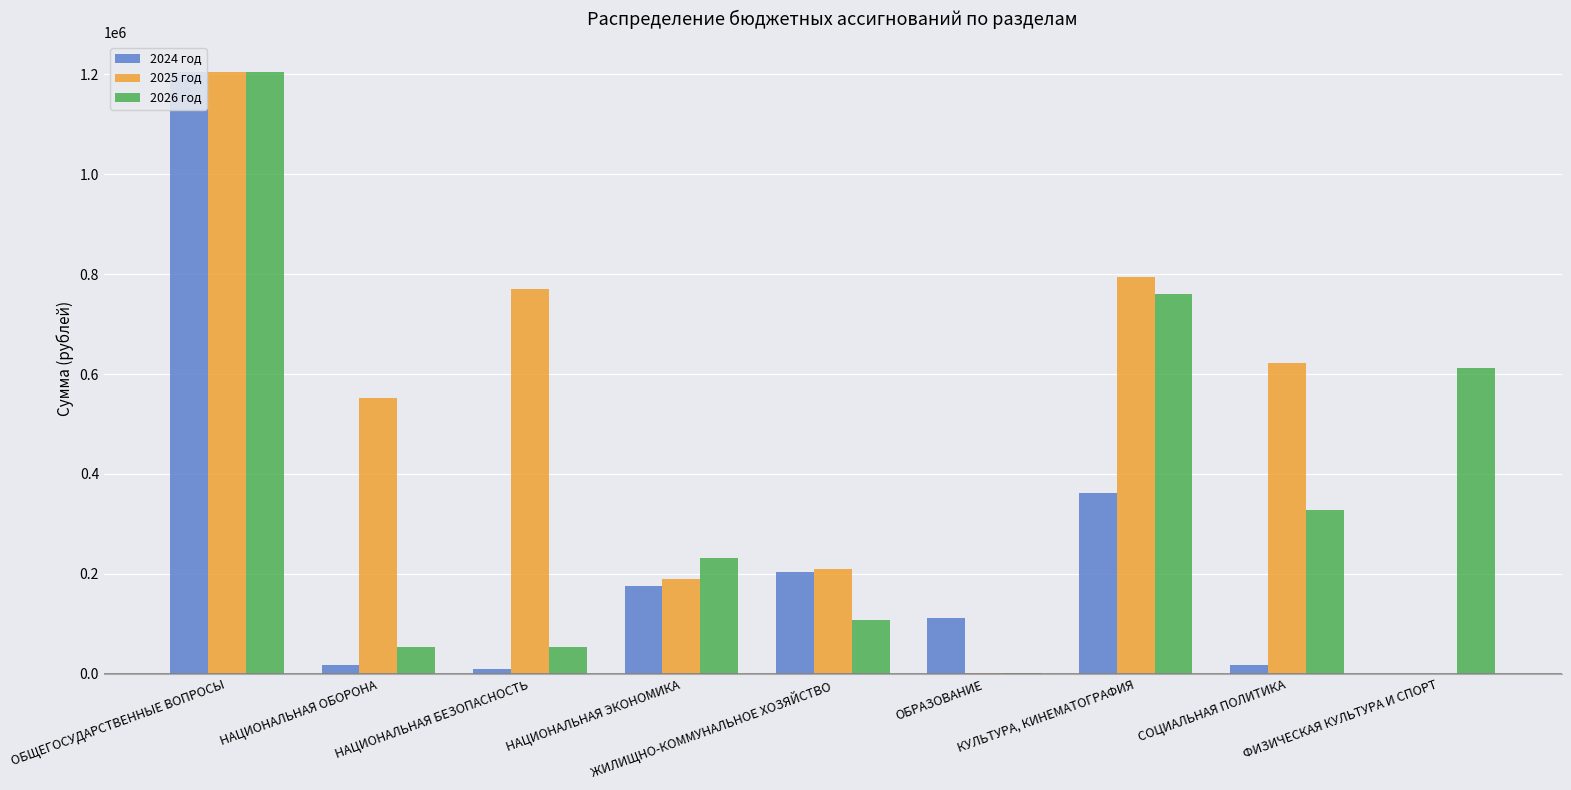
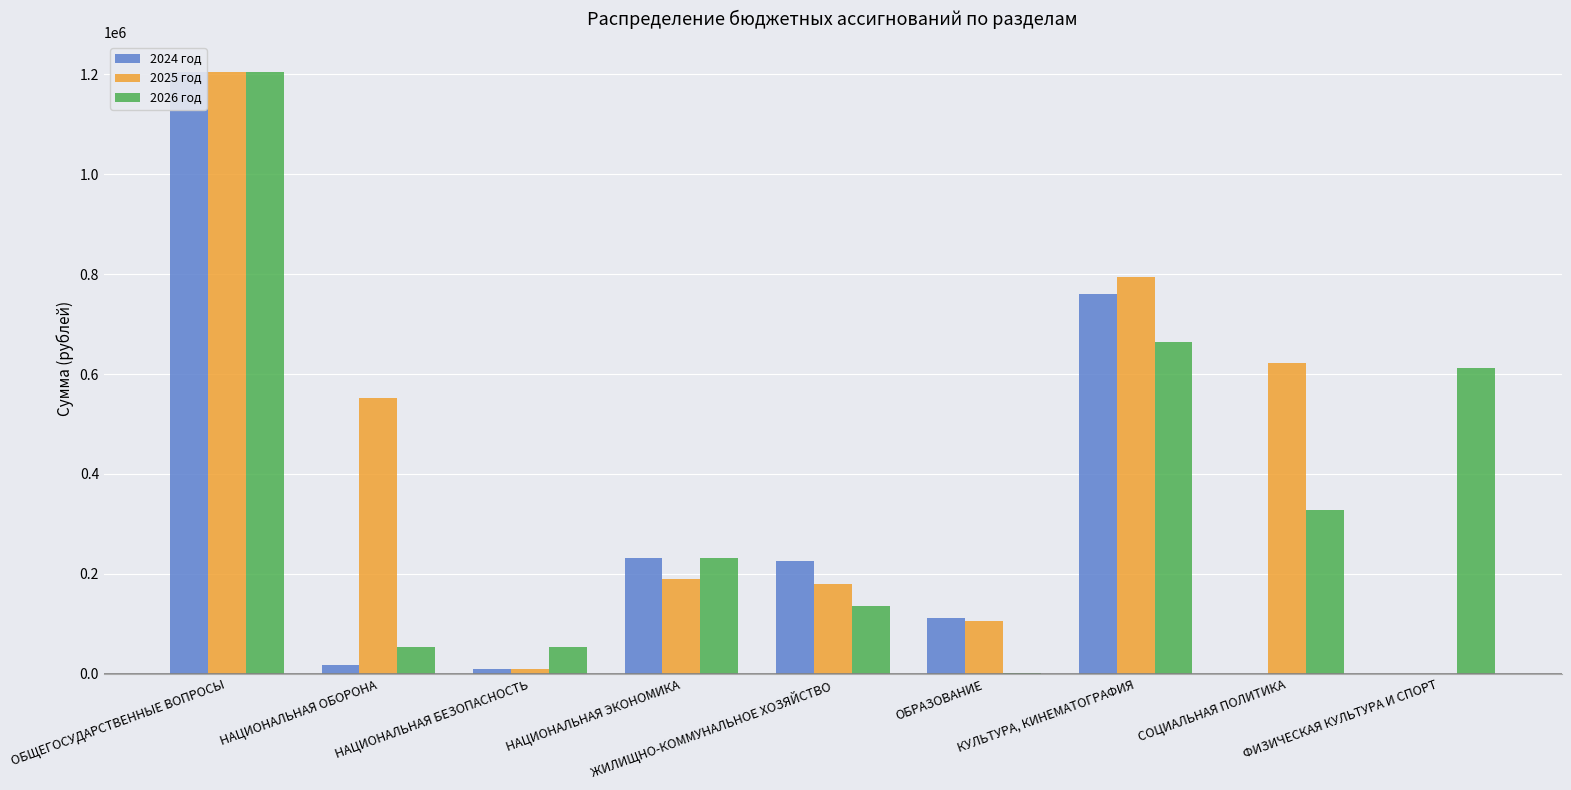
  {
    "2024 год": {
      "НАЦИОНАЛЬНАЯ ОБОРОНА": 20000,
      "НАЦИОНАЛЬНАЯ БЕЗОПАСНОСТЬ": 10000,
-     "НАЦИОНАЛЬНАЯ ЭКОНОМИКА": 180000,
-     "ЖИЛИЩНО-КОММУНАЛЬНОЕ ХОЗЯЙСТВО": 200000,
+     "НАЦИОНАЛЬНАЯ ЭКОНОМИКА": 230000,
+     "ЖИЛИЩНО-КОММУНАЛЬНОЕ ХОЗЯЙСТВО": 230000,
      "ОБРАЗОВАНИЕ": 110000,
-     "КУЛЬТУРА, КИНЕМАТОГРАФИЯ": 360000,
-     "СОЦИАЛЬНАЯ ПОЛИТИКА": 20000
+     "КУЛЬТУРА, КИНЕМАТОГРАФИЯ": 760000,
+     "СОЦИАЛЬНАЯ ПОЛИТИКА": 0
    },
    "2025 год": {
      "ОБЩЕГОСУДАРСТВЕННЫЕ ВОПРОСЫ": 1200000,
      "НАЦИОНАЛЬНАЯ ОБОРОНА": 550000,
-     "НАЦИОНАЛЬНАЯ БЕЗОПАСНОСТЬ": 770000,
+     "НАЦИОНАЛЬНАЯ БЕЗОПАСНОСТЬ": 10000,
      "НАЦИОНАЛЬНАЯ ЭКОНОМИКА": 190000,
-     "ЖИЛИЩНО-КОММУНАЛЬНОЕ ХОЗЯЙСТВО": 210000,
-     "ОБРАЗОВАНИЕ": 0,
+     "ЖИЛИЩНО-КОММУНАЛЬНОЕ ХОЗЯЙСТВО": 180000,
+     "ОБРАЗОВАНИЕ": 110000,
      "КУЛЬТУРА, КИНЕМАТОГРАФИЯ": 790000,
      "СОЦИАЛЬНАЯ ПОЛИТИКА": 620000
    },
    "2026 год": {
      "ОБЩЕГОСУДАРСТВЕННЫЕ ВОПРОСЫ": 1200000,
      "НАЦИОНАЛЬНАЯ ОБОРОНА": 50000,
      "НАЦИОНАЛЬНАЯ БЕЗОПАСНОСТЬ": 50000,
      "НАЦИОНАЛЬНАЯ ЭКОНОМИКА": 230000,
-     "ЖИЛИЩНО-КОММУНАЛЬНОЕ ХОЗЯЙСТВО": 110000,
-     "КУЛЬТУРА, КИНЕМАТОГРАФИЯ": 760000,
+     "ЖИЛИЩНО-КОММУНАЛЬНОЕ ХОЗЯЙСТВО": 140000,
+     "КУЛЬТУРА, КИНЕМАТОГРАФИЯ": 660000,
      "СОЦИАЛЬНАЯ ПОЛИТИКА": 330000,
      "ФИЗИЧЕСКАЯ КУЛЬТУРА И СПОРТ": 610000
    }
  }
